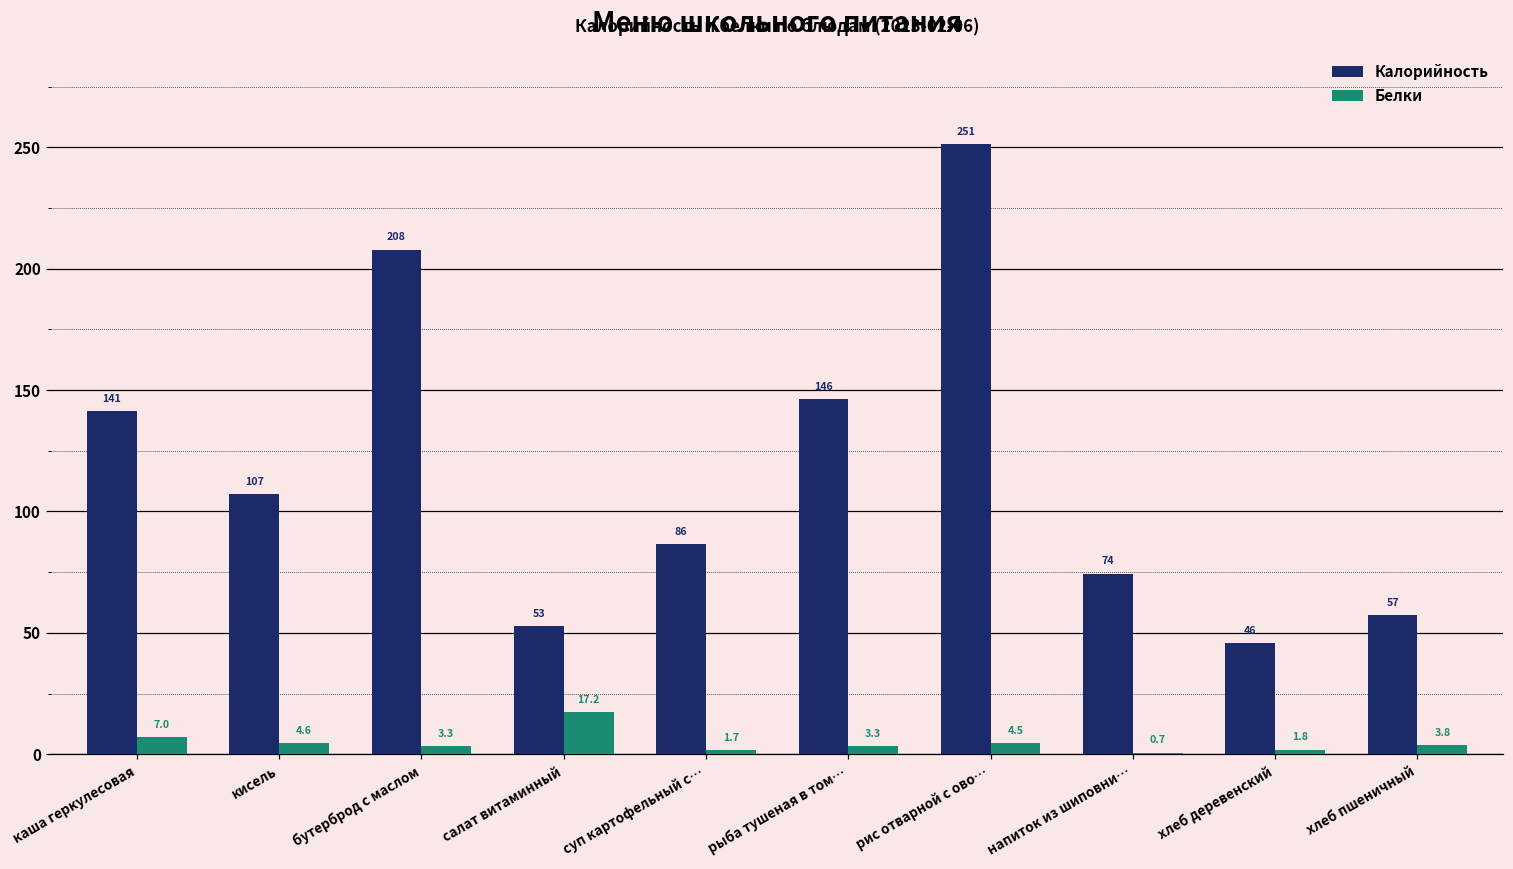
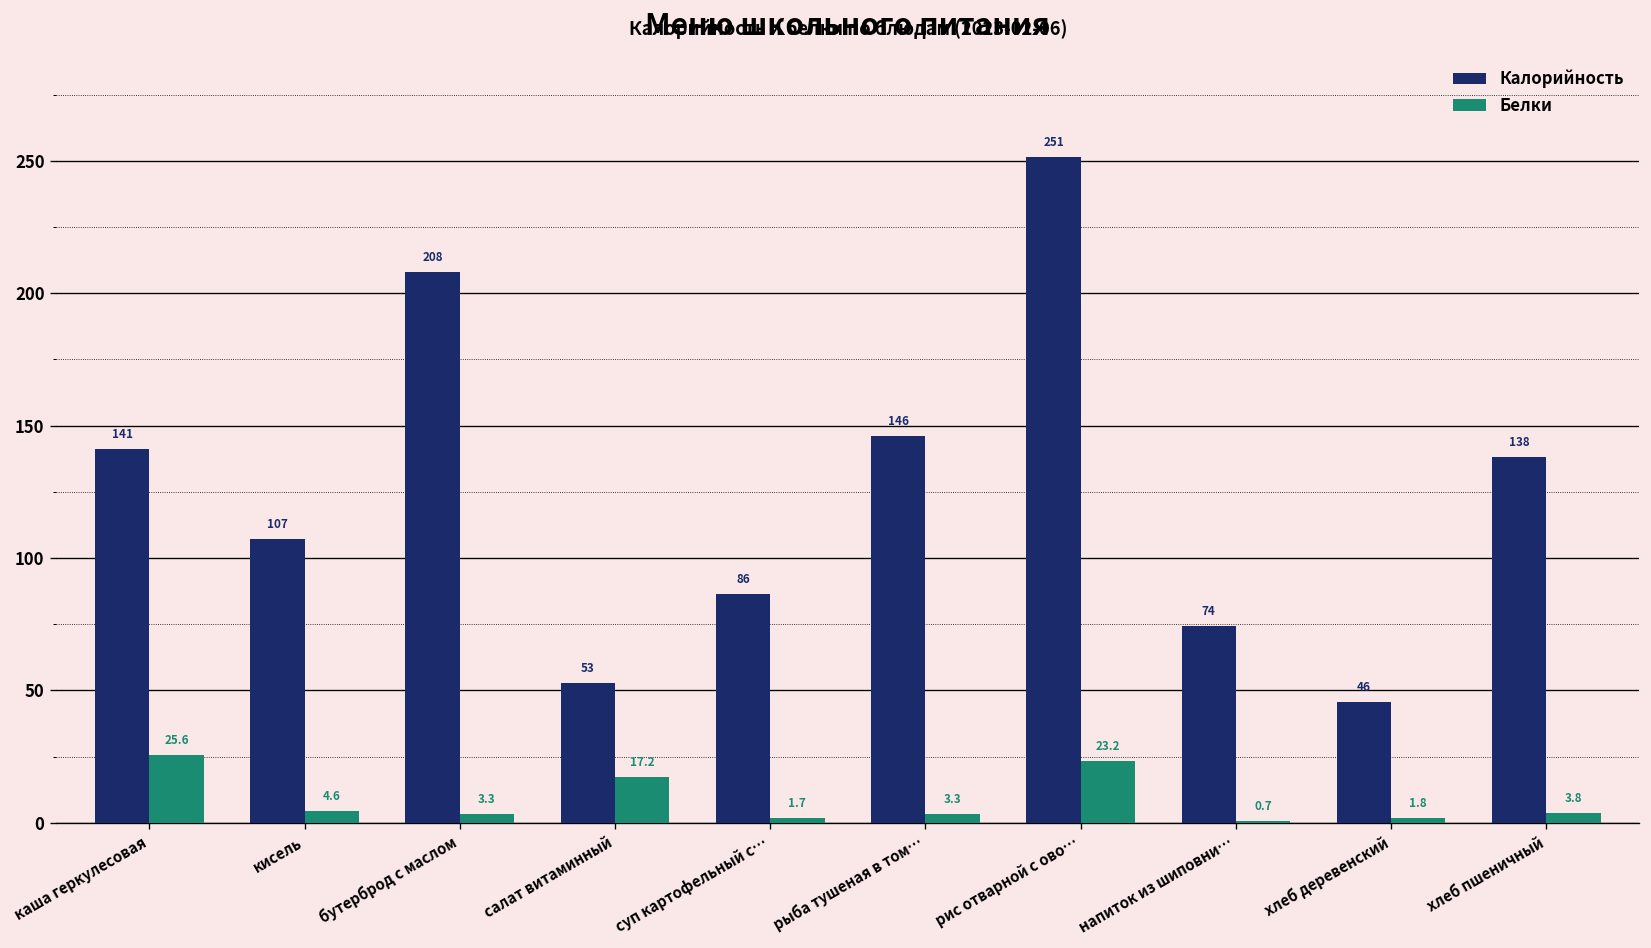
  {
    "Калорийность": {
      "каша геркулесовая": 141,
      "кисель": 107,
      "бутерброд с маслом": 208,
      "салат витаминный": 53,
      "суп картофельный с…": 86,
      "рыба тушеная в том…": 146,
      "рис отварной с ово…": 251,
      "напиток из шиповни…": 74,
      "хлеб деревенский": 46,
-     "хлеб пшеничный": 57
+     "хлеб пшеничный": 138
    },
    "Белки": {
-     "каша геркулесовая": 7.0,
+     "каша геркулесовая": 25.6,
      "кисель": 4.6,
      "бутерброд с маслом": 3.3,
      "салат витаминный": 17.2,
      "суп картофельный с…": 1.7,
      "рыба тушеная в том…": 3.3,
-     "рис отварной с ово…": 4.5,
+     "рис отварной с ово…": 23.2,
      "напиток из шиповни…": 0.7,
      "хлеб деревенский": 1.8,
      "хлеб пшеничный": 3.8
    }
  }
